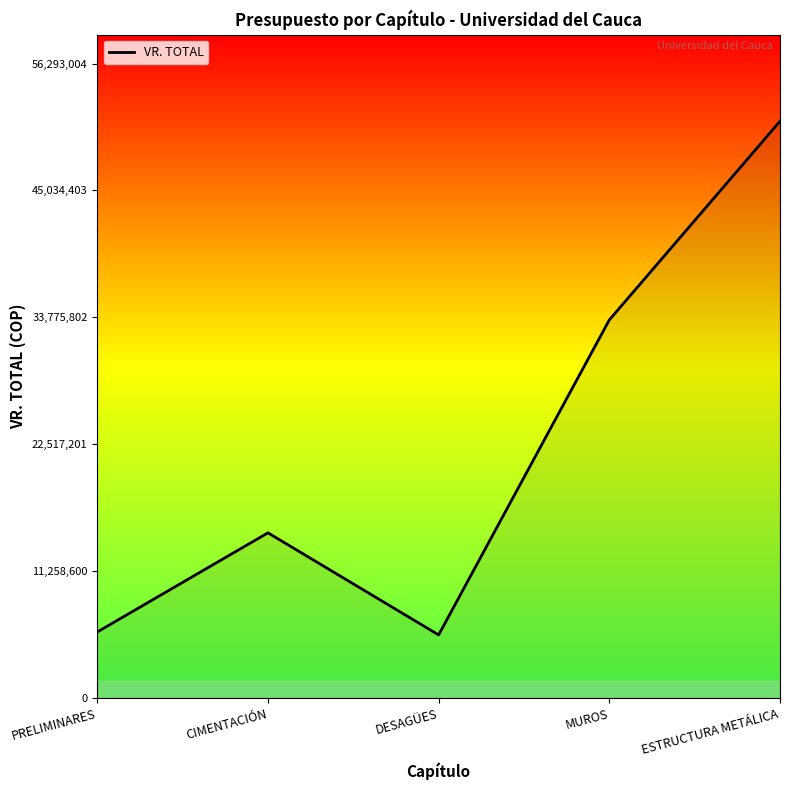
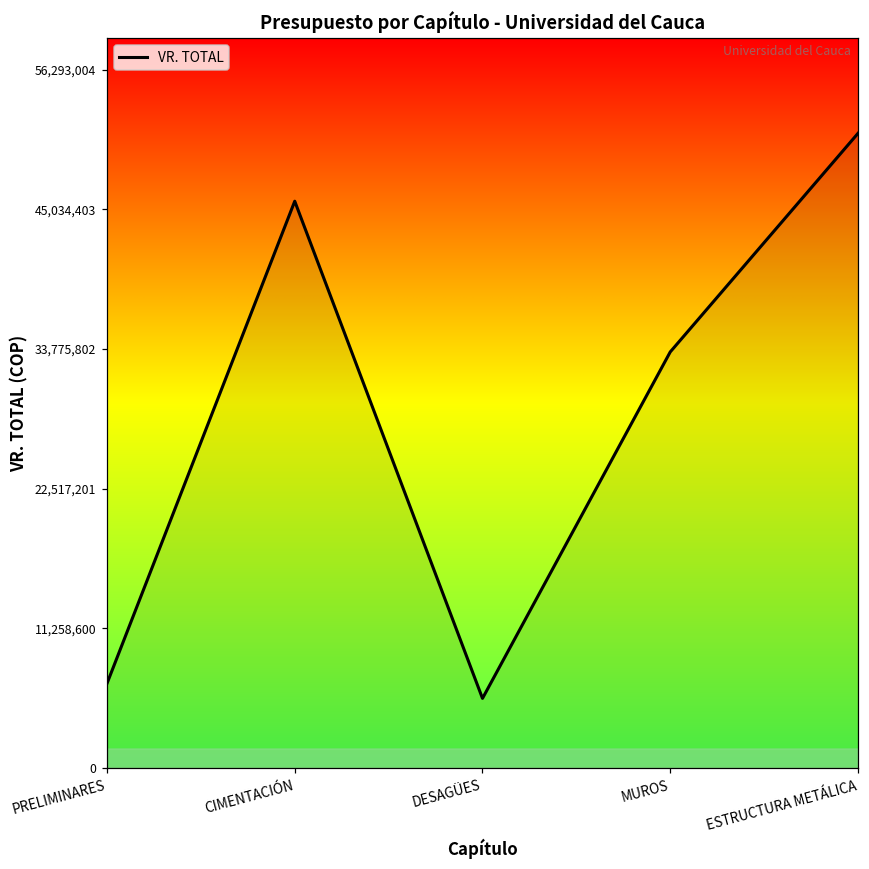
  {
-   "PRELIMINARES": "5,900,000",
-   "CIMENTACIÓN": "14,700,000",
+   "PRELIMINARES": "6,800,000",
+   "CIMENTACIÓN": "45,700,000",
    "DESAGÜES": "5,600,000",
    "MUROS": "33,500,000",
    "ESTRUCTURA METÁLICA": "51,200,000"
  }
